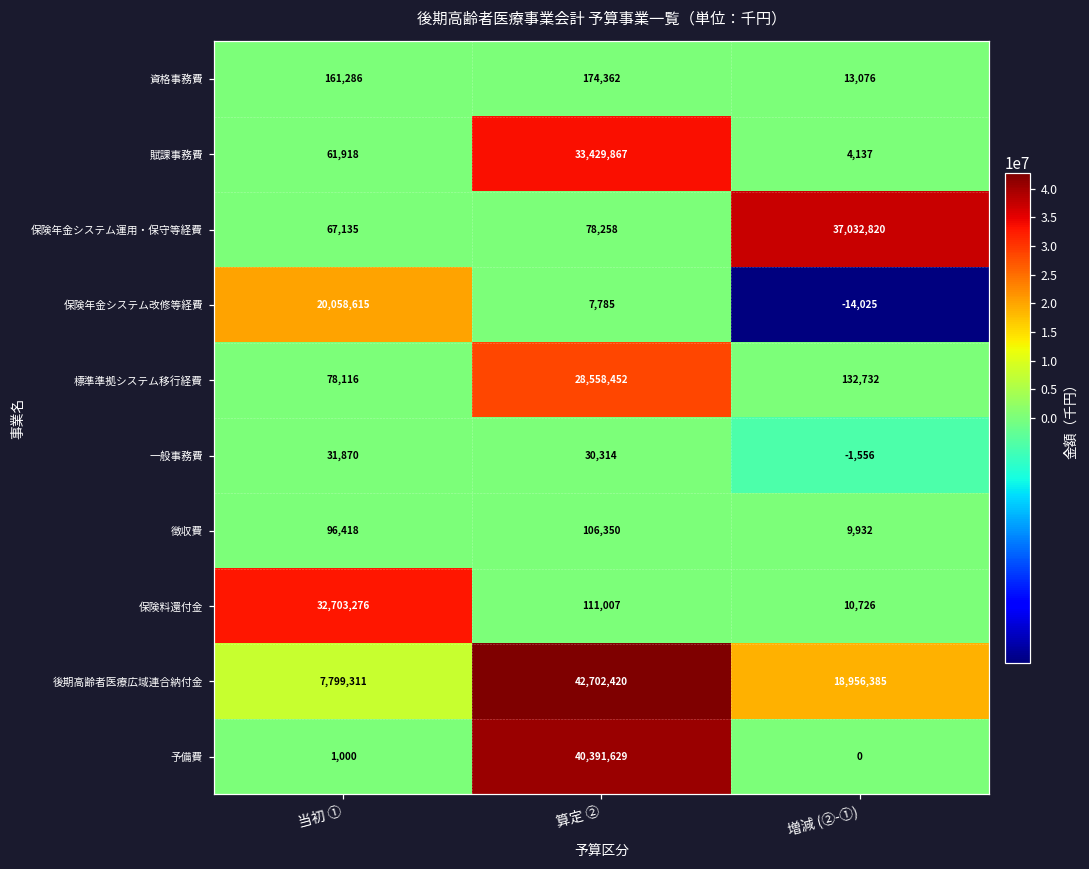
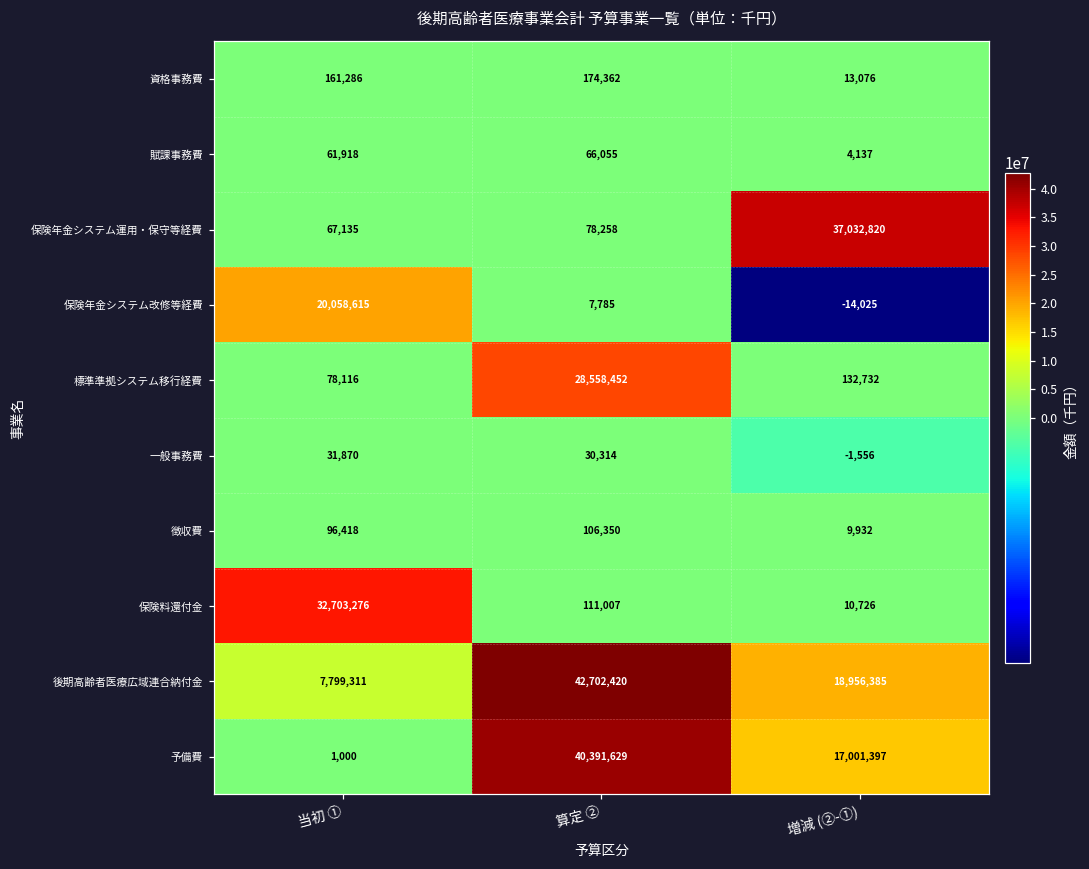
  {
    "資格事務費": {
      "当初 ①": "161,286",
      "算定 ②": "174,362",
      "増減 (②-①)": "13,076"
    },
    "賦課事務費": {
      "当初 ①": "61,918",
-     "算定 ②": "33,429,867",
+     "算定 ②": "66,055",
      "増減 (②-①)": "4,137"
    },
    "保険年金システム運用・保守等経費": {
      "当初 ①": "67,135",
      "算定 ②": "78,258",
      "増減 (②-①)": "37,032,820"
    },
    "保険年金システム改修等経費": {
      "当初 ①": "20,058,615",
      "算定 ②": "7,785",
      "増減 (②-①)": "-14,025"
    },
    "標準準拠システム移行経費": {
      "当初 ①": "78,116",
      "算定 ②": "28,558,452",
      "増減 (②-①)": "132,732"
    },
    "一般事務費": {
      "当初 ①": "31,870",
      "算定 ②": "30,314",
      "増減 (②-①)": "-1,556"
    },
    "徴収費": {
      "当初 ①": "96,418",
      "算定 ②": "106,350",
      "増減 (②-①)": "9,932"
    },
    "保険料還付金": {
      "当初 ①": "32,703,276",
      "算定 ②": "111,007",
      "増減 (②-①)": "10,726"
    },
    "後期高齢者医療広域連合納付金": {
      "当初 ①": "7,799,311",
      "算定 ②": "42,702,420",
      "増減 (②-①)": "18,956,385"
    },
    "予備費": {
      "当初 ①": "1,000",
      "算定 ②": "40,391,629",
-     "増減 (②-①)": "0"
+     "増減 (②-①)": "17,001,397"
    }
  }
